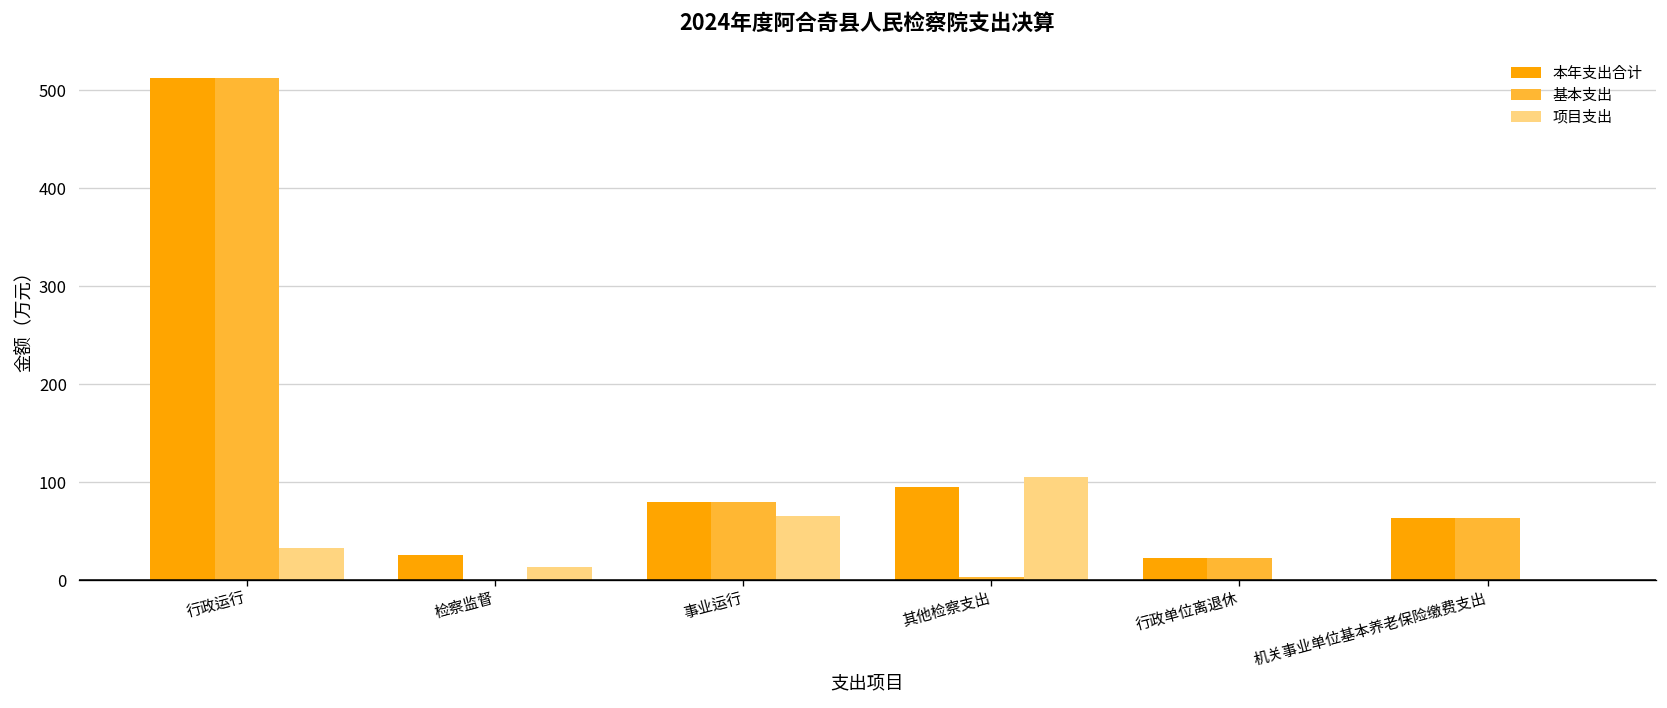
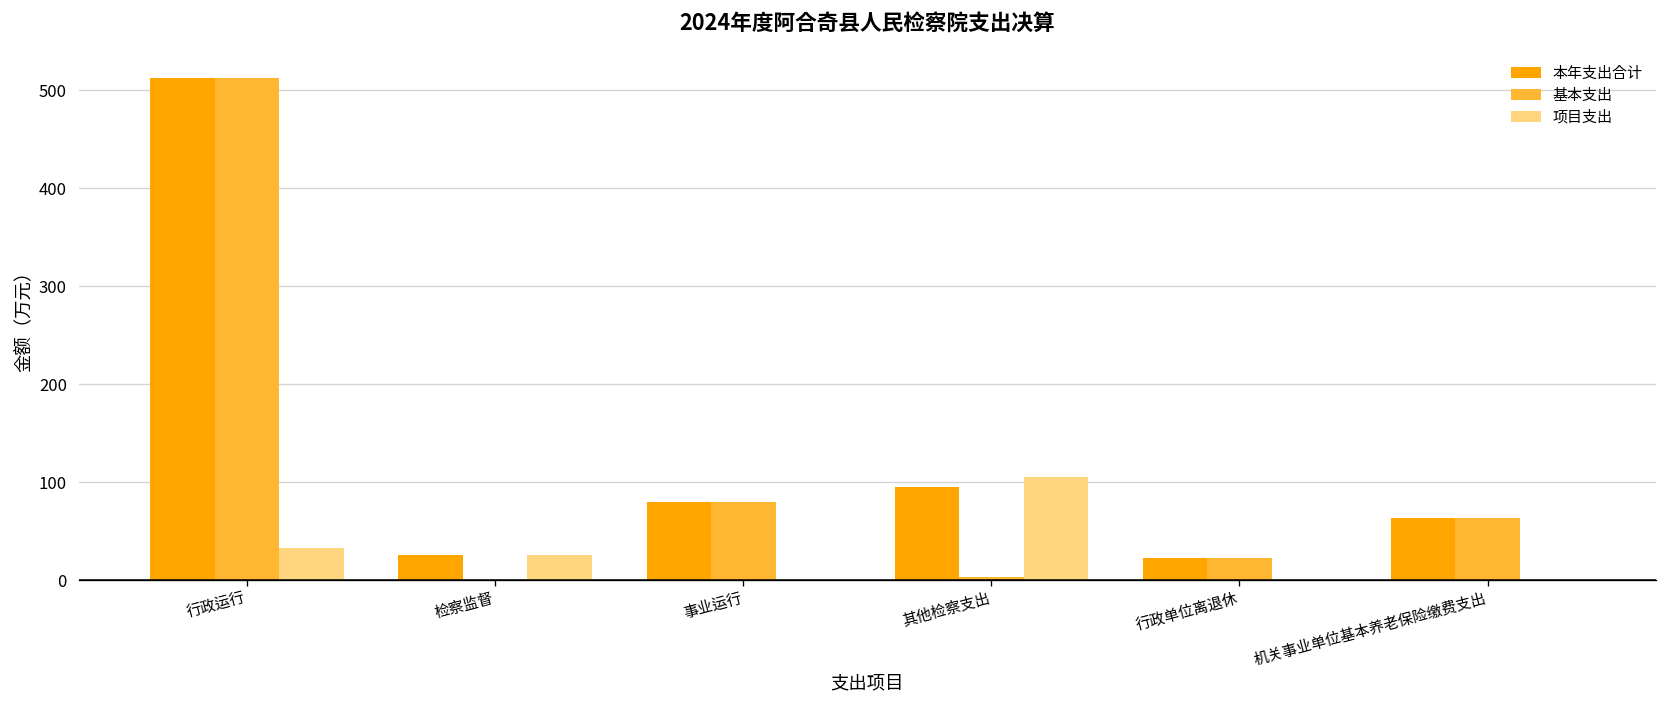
  {
    "项目支出": {
      "行政运行": 30,
-     "检察监督": 10,
-     "事业运行": 70,
+     "检察监督": 30,
+     "事业运行": 0,
      "其他检察支出": 110,
      "行政单位离退休": 0,
      "机关事业单位基本养老保险缴费支出": 0
    }
  }
